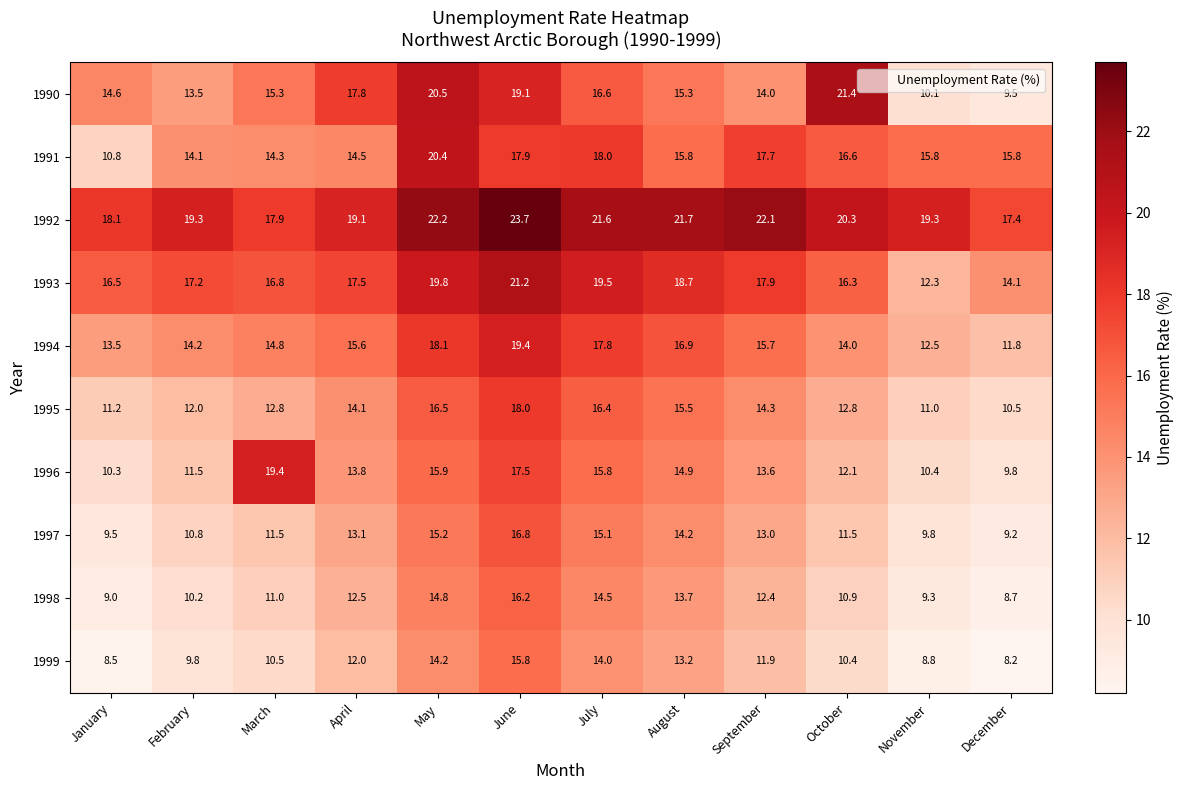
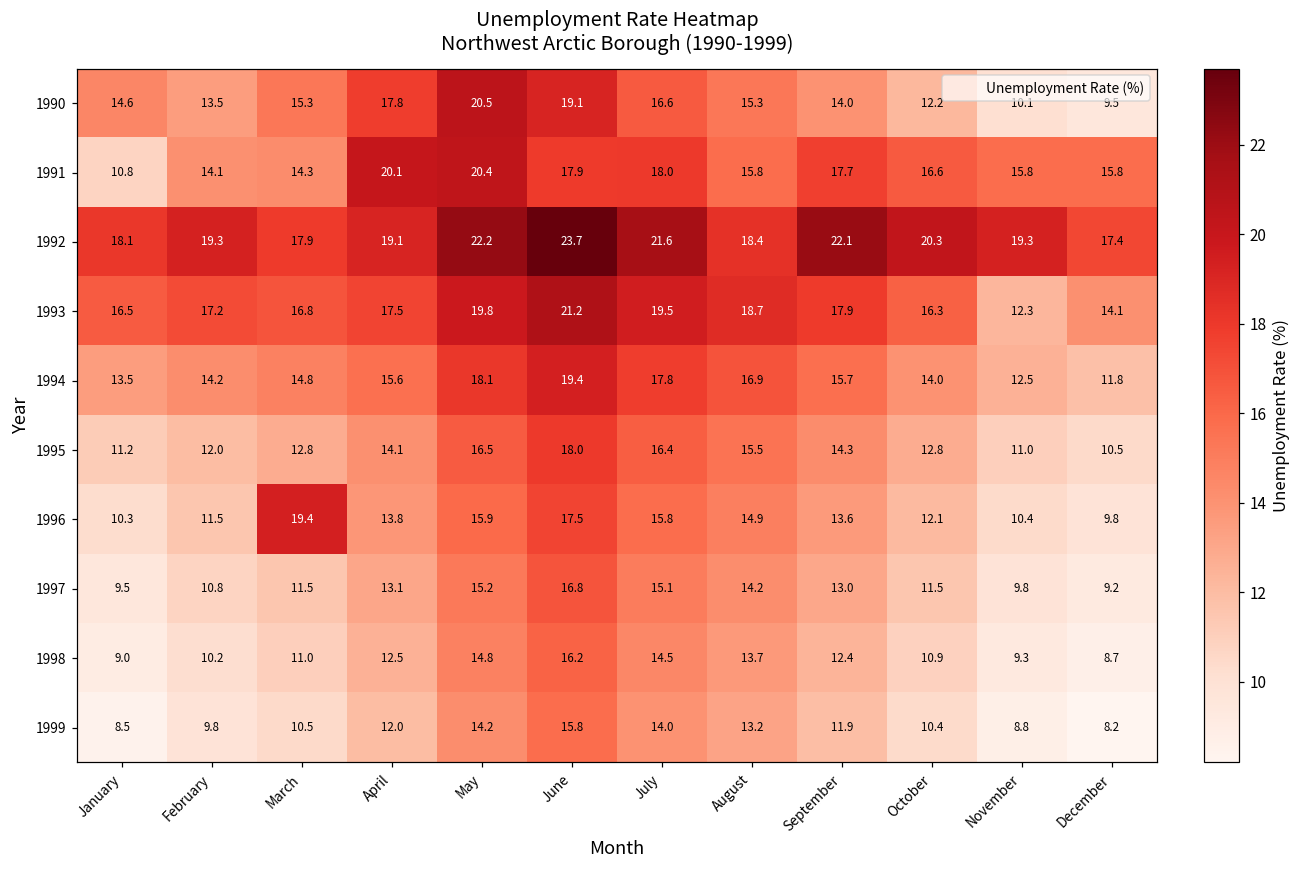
  {
    "1990": {
      "January": 14.6,
      "February": 13.5,
      "March": 15.3,
      "April": 17.8,
      "May": 20.5,
      "June": 19.1,
      "July": 16.6,
      "August": 15.3,
      "September": 14.0,
-     "October": 21.4
+     "October": 12.2
    },
    "1991": {
      "January": 10.8,
      "February": 14.1,
      "March": 14.3,
-     "April": 14.5,
+     "April": 20.1,
      "May": 20.4,
      "June": 17.9,
      "July": 18.0,
      "August": 15.8,
      "September": 17.7,
      "October": 16.6,
      "November": 15.8,
      "December": 15.8
    },
    "1992": {
      "January": 18.1,
      "February": 19.3,
      "March": 17.9,
      "April": 19.1,
      "May": 22.2,
      "June": 23.7,
      "July": 21.6,
-     "August": 21.7,
+     "August": 18.4,
      "September": 22.1,
      "October": 20.3,
      "November": 19.3,
      "December": 17.4
    },
    "1993": {
      "January": 16.5,
      "February": 17.2,
      "March": 16.8,
      "April": 17.5,
      "May": 19.8,
      "June": 21.2,
      "July": 19.5,
      "August": 18.7,
      "September": 17.9,
      "October": 16.3,
      "November": 12.3,
      "December": 14.1
    },
    "1994": {
      "January": 13.5,
      "February": 14.2,
      "March": 14.8,
      "April": 15.6,
      "May": 18.1,
      "June": 19.4,
      "July": 17.8,
      "August": 16.9,
      "September": 15.7,
      "October": 14.0,
      "November": 12.5,
      "December": 11.8
    },
    "1995": {
      "January": 11.2,
      "February": 12.0,
      "March": 12.8,
      "April": 14.1,
      "May": 16.5,
      "June": 18.0,
      "July": 16.4,
      "August": 15.5,
      "September": 14.3,
      "October": 12.8,
      "November": 11.0,
      "December": 10.5
    },
    "1996": {
      "January": 10.3,
      "February": 11.5,
      "March": 19.4,
      "April": 13.8,
      "May": 15.9,
      "June": 17.5,
      "July": 15.8,
      "August": 14.9,
      "September": 13.6,
      "October": 12.1,
      "November": 10.4,
      "December": 9.8
    },
    "1997": {
      "January": 9.5,
      "February": 10.8,
      "March": 11.5,
      "April": 13.1,
      "May": 15.2,
      "June": 16.8,
      "July": 15.1,
      "August": 14.2,
      "September": 13.0,
      "October": 11.5,
      "November": 9.8,
      "December": 9.2
    },
    "1998": {
      "January": 9.0,
      "February": 10.2,
      "March": 11.0,
      "April": 12.5,
      "May": 14.8,
      "June": 16.2,
      "July": 14.5,
      "August": 13.7,
      "September": 12.4,
      "October": 10.9,
      "November": 9.3,
      "December": 8.7
    },
    "1999": {
      "January": 8.5,
      "February": 9.8,
      "March": 10.5,
      "April": 12.0,
      "May": 14.2,
      "June": 15.8,
      "July": 14.0,
      "August": 13.2,
      "September": 11.9,
      "October": 10.4,
      "November": 8.8,
      "December": 8.2
    }
  }
